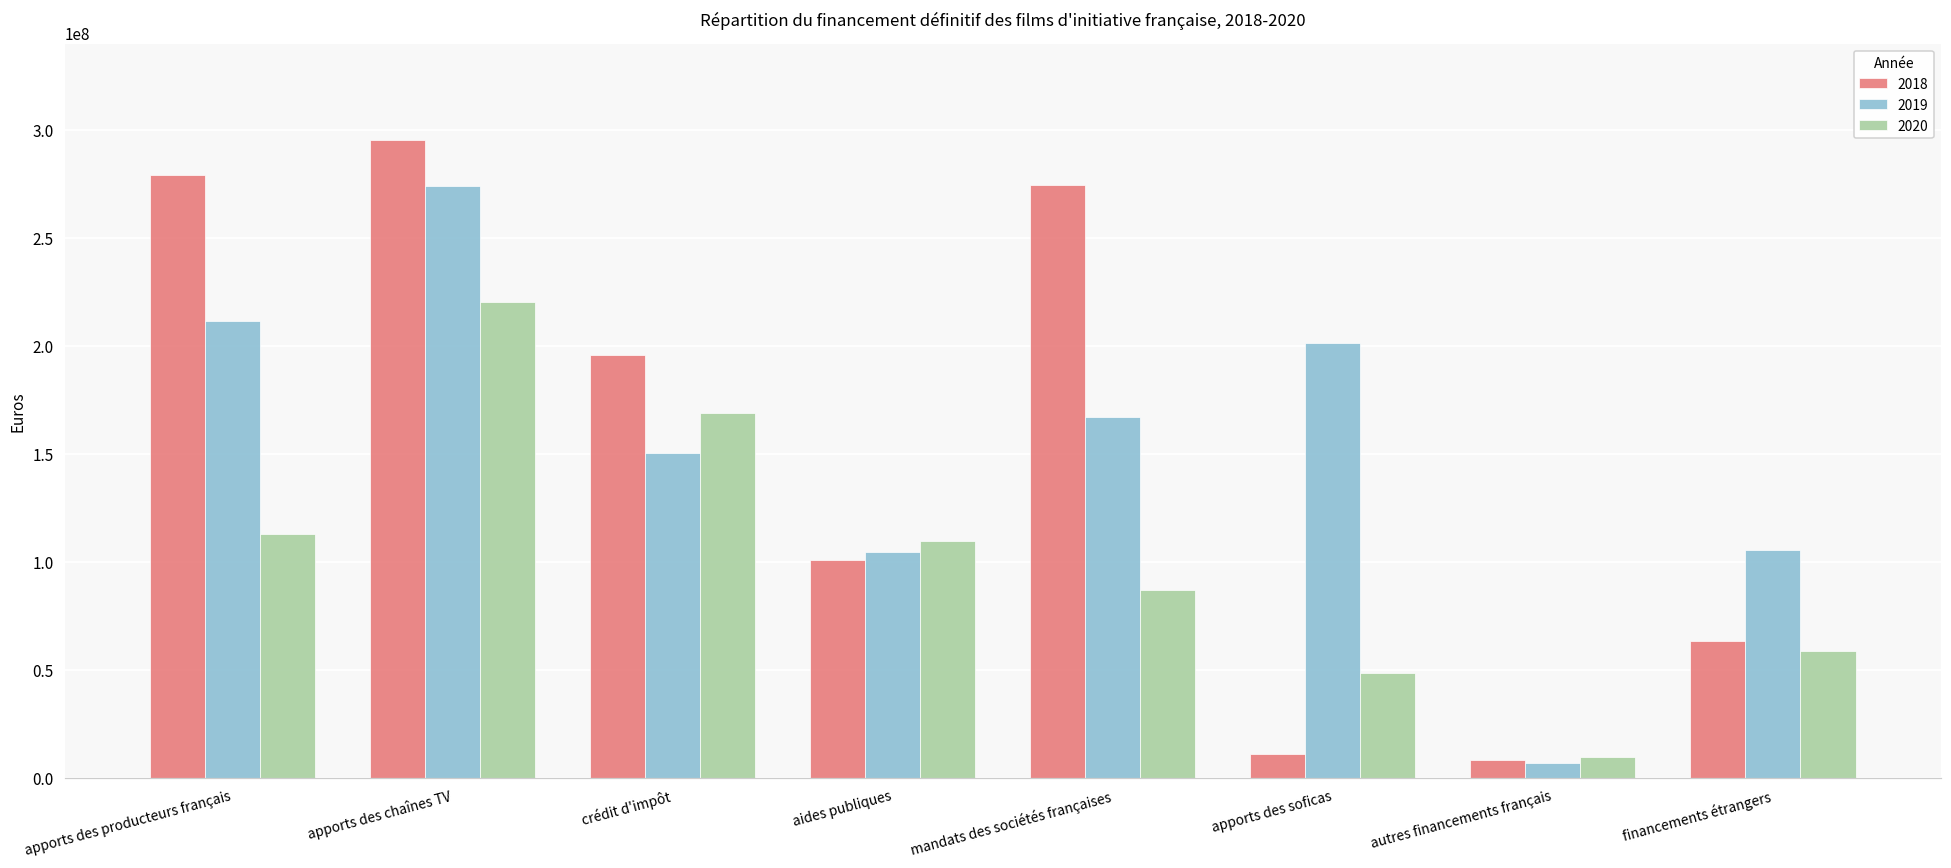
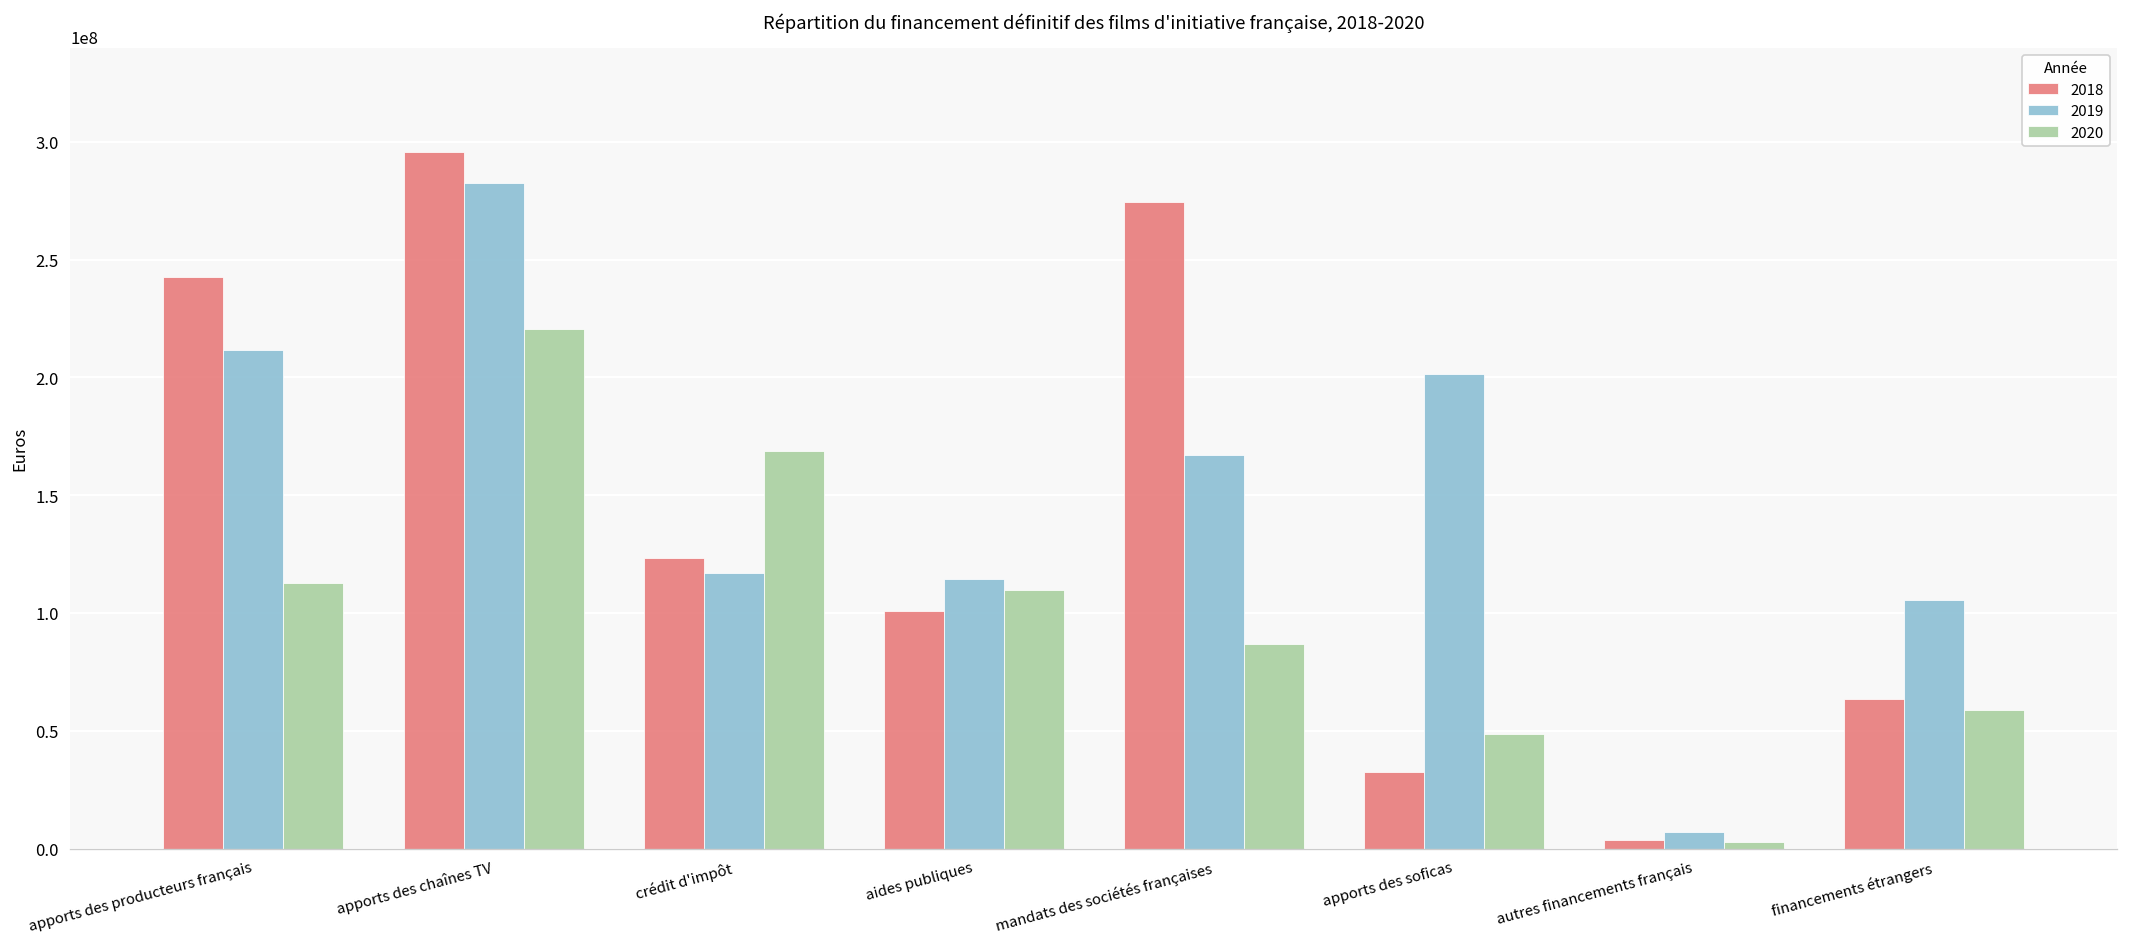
  {
    "2018": {
-     "apports des producteurs français": 279000000,
+     "apports des producteurs français": 243000000,
      "apports des chaînes TV": 296000000,
-     "crédit d'impôt": 196000000,
+     "crédit d'impôt": 123000000,
      "aides publiques": 101000000,
      "mandats des sociétés françaises": 274000000,
-     "apports des soficas": 11000000,
-     "autres financements français": 8000000,
+     "apports des soficas": 32000000,
+     "autres financements français": 4000000,
      "financements étrangers": 63000000
    },
    "2019": {
      "apports des producteurs français": 212000000,
-     "apports des chaînes TV": 274000000,
-     "crédit d'impôt": 151000000,
-     "aides publiques": 105000000,
+     "apports des chaînes TV": 282000000,
+     "crédit d'impôt": 117000000,
+     "aides publiques": 114000000,
      "mandats des sociétés françaises": 167000000,
      "apports des soficas": 201000000,
      "autres financements français": 7000000,
      "financements étrangers": 105000000
    },
    "2020": {
      "apports des producteurs français": 113000000,
      "apports des chaînes TV": 221000000,
      "crédit d'impôt": 169000000,
      "aides publiques": 110000000,
      "mandats des sociétés françaises": 87000000,
      "apports des soficas": 49000000,
-     "autres financements français": 10000000,
+     "autres financements français": 3000000,
      "financements étrangers": 59000000
    }
  }
